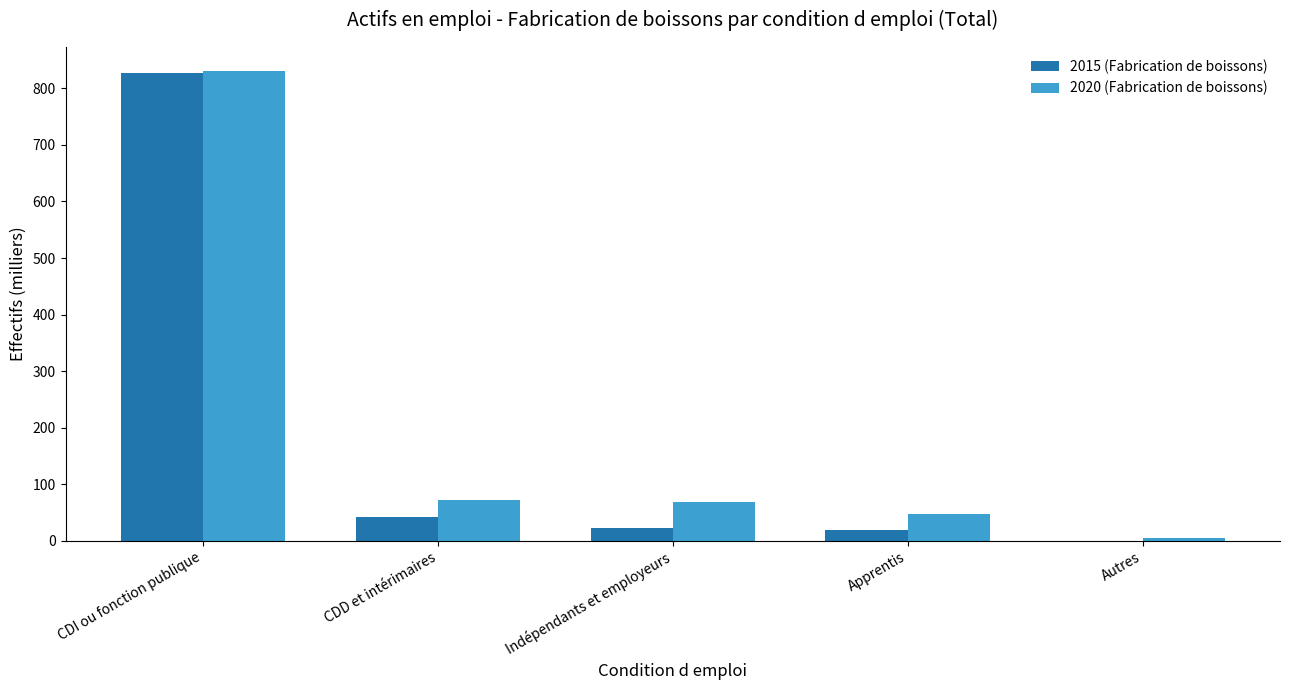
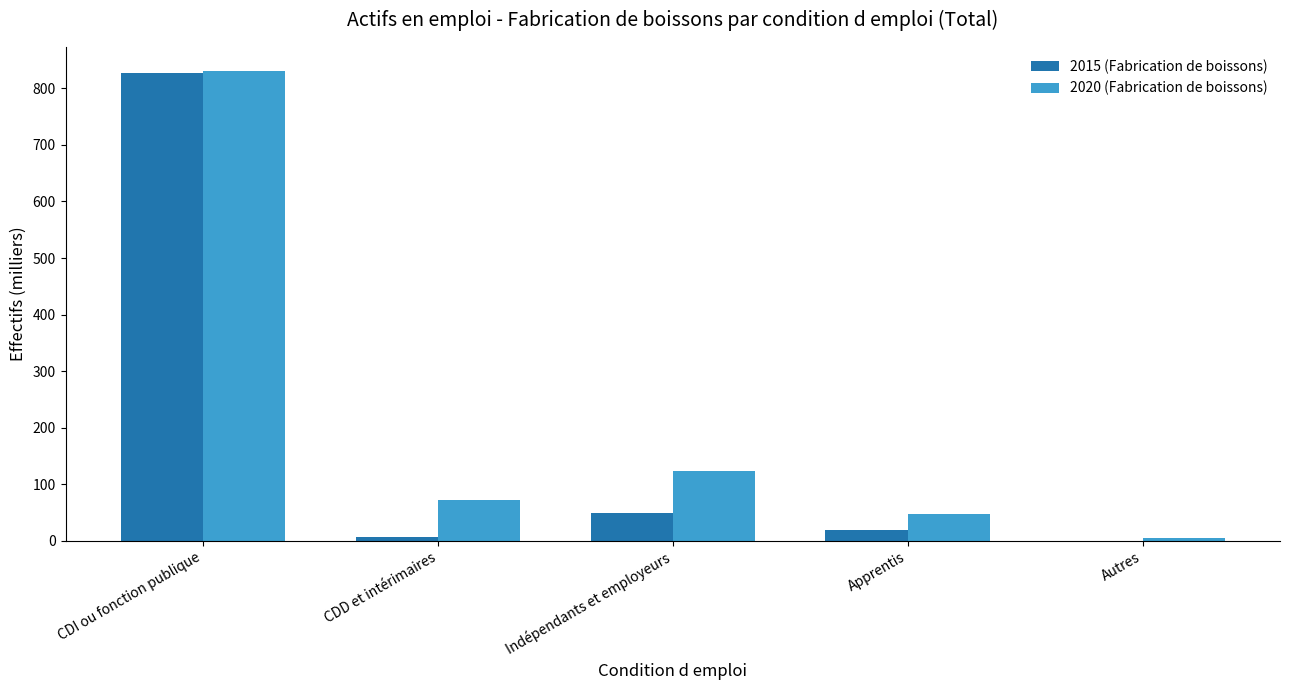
  {
    "2015 (Fabrication de boissons)": {
      "CDI ou fonction publique": 830,
-     "CDD et intérimaires": 40,
-     "Indépendants et employeurs": 20,
+     "CDD et intérimaires": 10,
+     "Indépendants et employeurs": 50,
      "Apprentis": 20,
      "Autres": 0
    },
    "2020 (Fabrication de boissons)": {
      "CDI ou fonction publique": 830,
      "CDD et intérimaires": 70,
-     "Indépendants et employeurs": 70,
+     "Indépendants et employeurs": 120,
      "Apprentis": 50,
      "Autres": 0
    }
  }
